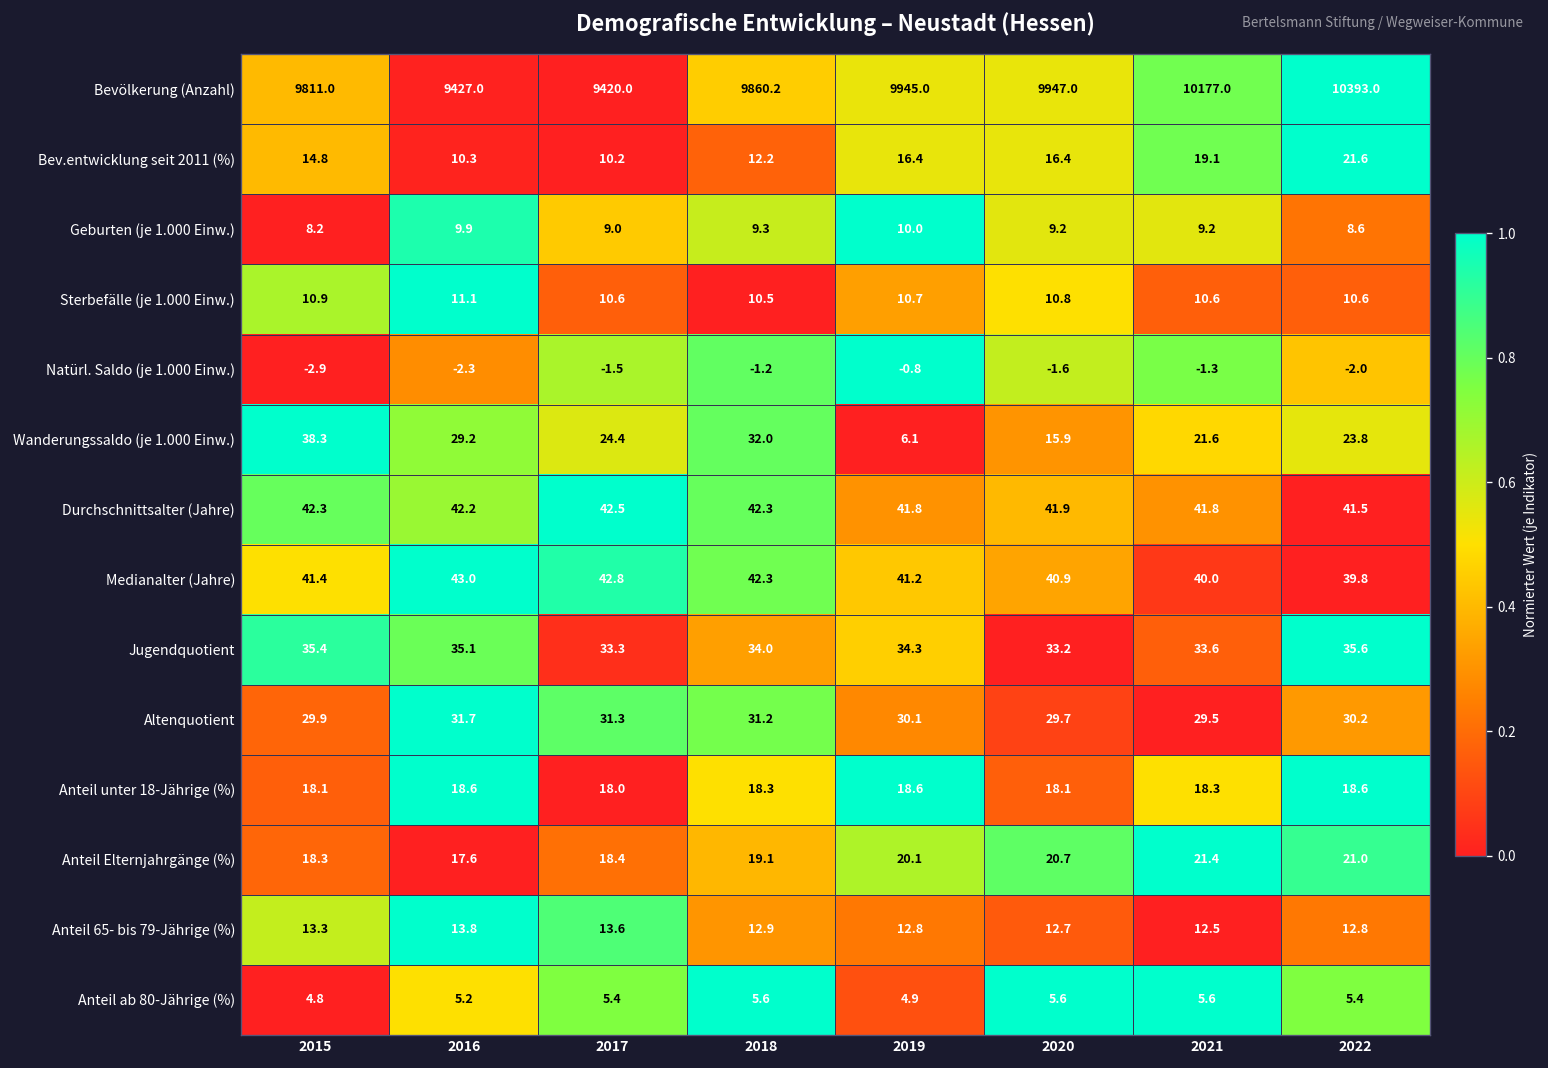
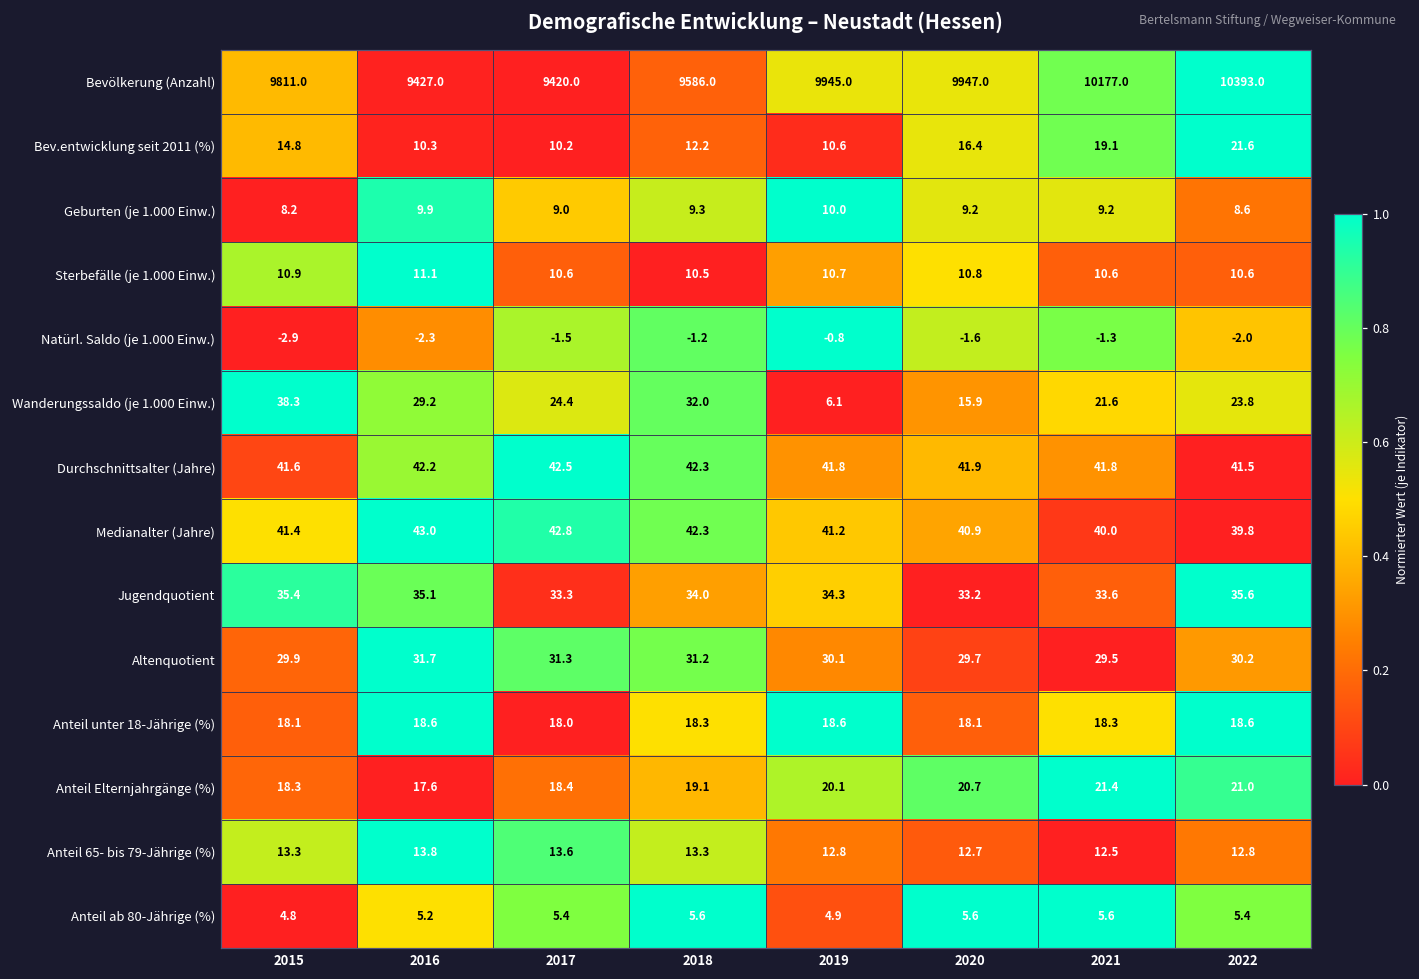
  {
    "Bevölkerung (Anzahl)": {
      "2015": 9811.0,
      "2016": 9427.0,
      "2017": 9420.0,
-     "2018": 9860.2,
+     "2018": 9586.0,
      "2019": 9945.0,
      "2020": 9947.0,
      "2021": 10177.0,
      "2022": 10393.0
    },
    "Bev.entwicklung seit 2011 (%)": {
      "2015": 14.8,
      "2016": 10.3,
      "2017": 10.2,
      "2018": 12.2,
-     "2019": 16.4,
+     "2019": 10.6,
      "2020": 16.4,
      "2021": 19.1,
      "2022": 21.6
    },
    "Geburten (je 1.000 Einw.)": {
      "2015": 8.2,
      "2016": 9.9,
      "2017": 9.0,
      "2018": 9.3,
      "2019": 10.0,
      "2020": 9.2,
      "2021": 9.2,
      "2022": 8.6
    },
    "Sterbefälle (je 1.000 Einw.)": {
      "2015": 10.9,
      "2016": 11.1,
      "2017": 10.6,
      "2018": 10.5,
      "2019": 10.7,
      "2020": 10.8,
      "2021": 10.6,
      "2022": 10.6
    },
    "Natürl. Saldo (je 1.000 Einw.)": {
      "2015": -2.9,
      "2016": -2.3,
      "2017": -1.5,
      "2018": -1.2,
      "2019": -0.8,
      "2020": -1.6,
      "2021": -1.3,
      "2022": -2.0
    },
    "Wanderungssaldo (je 1.000 Einw.)": {
      "2015": 38.3,
      "2016": 29.2,
      "2017": 24.4,
      "2018": 32.0,
      "2019": 6.1,
      "2020": 15.9,
      "2021": 21.6,
      "2022": 23.8
    },
    "Durchschnittsalter (Jahre)": {
-     "2015": 42.3,
+     "2015": 41.6,
      "2016": 42.2,
      "2017": 42.5,
      "2018": 42.3,
      "2019": 41.8,
      "2020": 41.9,
      "2021": 41.8,
      "2022": 41.5
    },
    "Medianalter (Jahre)": {
      "2015": 41.4,
      "2016": 43.0,
      "2017": 42.8,
      "2018": 42.3,
      "2019": 41.2,
      "2020": 40.9,
      "2021": 40.0,
      "2022": 39.8
    },
    "Jugendquotient": {
      "2015": 35.4,
      "2016": 35.1,
      "2017": 33.3,
      "2018": 34.0,
      "2019": 34.3,
      "2020": 33.2,
      "2021": 33.6,
      "2022": 35.6
    },
    "Altenquotient": {
      "2015": 29.9,
      "2016": 31.7,
      "2017": 31.3,
      "2018": 31.2,
      "2019": 30.1,
      "2020": 29.7,
      "2021": 29.5,
      "2022": 30.2
    },
    "Anteil unter 18-Jährige (%)": {
      "2015": 18.1,
      "2016": 18.6,
      "2017": 18.0,
      "2018": 18.3,
      "2019": 18.6,
      "2020": 18.1,
      "2021": 18.3,
      "2022": 18.6
    },
    "Anteil Elternjahrgänge (%)": {
      "2015": 18.3,
      "2016": 17.6,
      "2017": 18.4,
      "2018": 19.1,
      "2019": 20.1,
      "2020": 20.7,
      "2021": 21.4,
      "2022": 21.0
    },
    "Anteil 65- bis 79-Jährige (%)": {
      "2015": 13.3,
      "2016": 13.8,
      "2017": 13.6,
-     "2018": 12.9,
+     "2018": 13.3,
      "2019": 12.8,
      "2020": 12.7,
      "2021": 12.5,
      "2022": 12.8
    },
    "Anteil ab 80-Jährige (%)": {
      "2015": 4.8,
      "2016": 5.2,
      "2017": 5.4,
      "2018": 5.6,
      "2019": 4.9,
      "2020": 5.6,
      "2021": 5.6,
      "2022": 5.4
    }
  }
